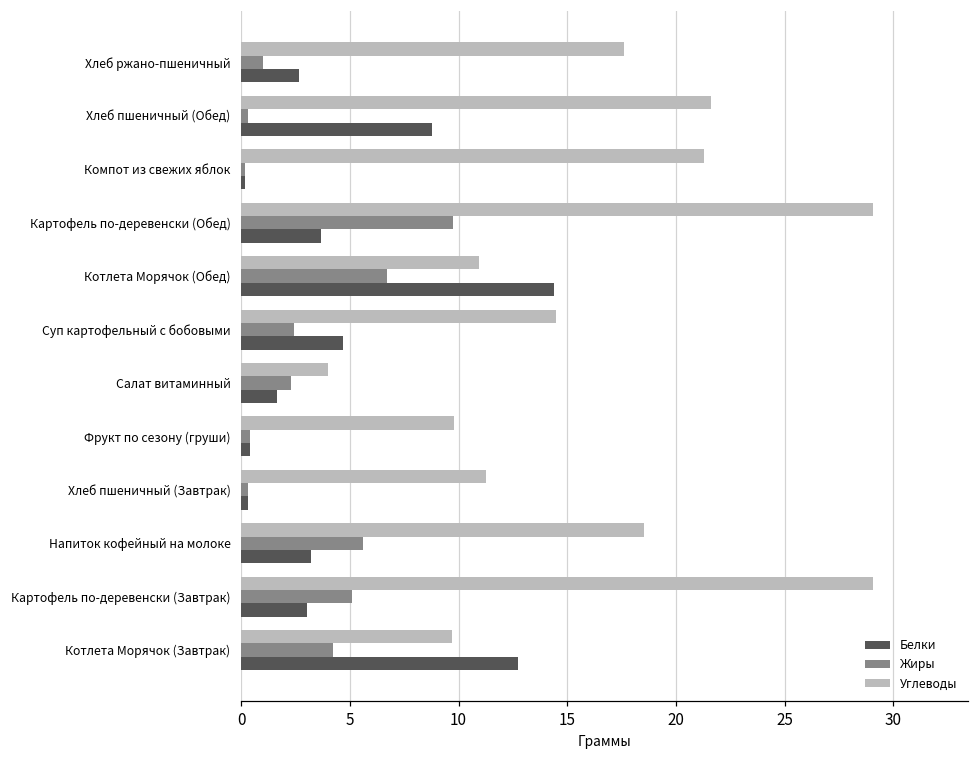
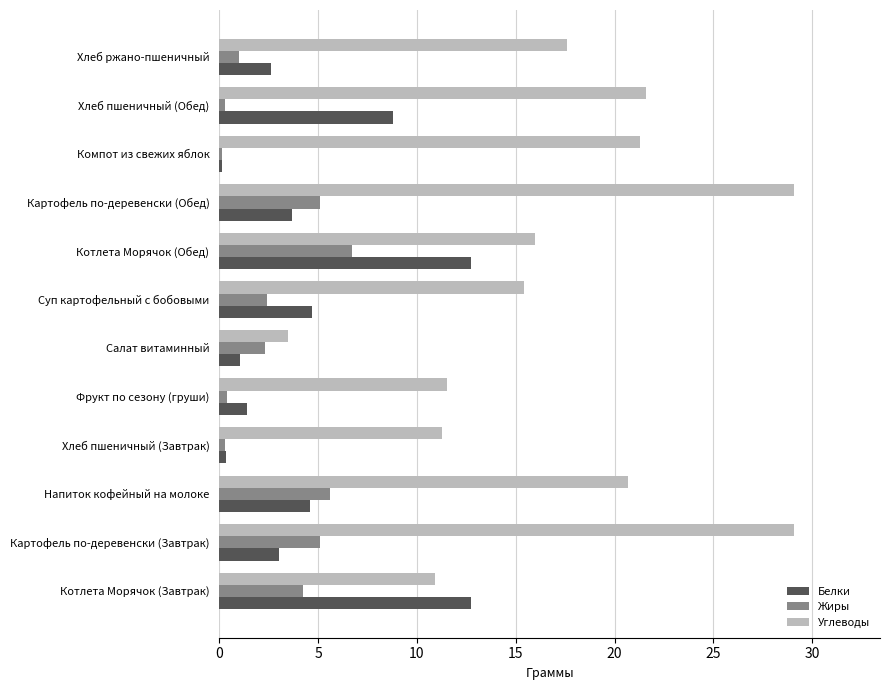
  {
    "Белки": {
      "Хлеб ржано-пшеничный": 2.6,
      "Хлеб пшеничный (Обед)": 8.8,
      "Компот из свежих яблок": 0.2,
      "Картофель по-деревенски (Обед)": 3.7,
-     "Котлета Морячок (Обед)": 14.4,
+     "Котлета Морячок (Обед)": 12.7,
      "Суп картофельный с бобовыми": 4.7,
-     "Салат витаминный": 1.7,
-     "Фрукт по сезону (груши)": 0.4,
+     "Салат витаминный": 1.1,
+     "Фрукт по сезону (груши)": 1.4,
      "Хлеб пшеничный (Завтрак)": 0.3,
-     "Напиток кофейный на молоке": 3.2,
+     "Напиток кофейный на молоке": 4.6,
      "Картофель по-деревенски (Завтрак)": 3.0,
      "Котлета Морячок (Завтрак)": 12.7
    },
    "Жиры": {
      "Хлеб ржано-пшеничный": 1.0,
      "Хлеб пшеничный (Обед)": 0.3,
      "Компот из свежих яблок": 0.2,
-     "Картофель по-деревенски (Обед)": 9.8,
+     "Картофель по-деревенски (Обед)": 5.1,
      "Котлета Морячок (Обед)": 6.7,
      "Суп картофельный с бобовыми": 2.4,
      "Салат витаминный": 2.3,
      "Фрукт по сезону (груши)": 0.4,
      "Хлеб пшеничный (Завтрак)": 0.3,
      "Напиток кофейный на молоке": 5.6,
      "Картофель по-деревенски (Завтрак)": 5.1,
      "Котлета Морячок (Завтрак)": 4.2
    },
    "Углеводы": {
      "Хлеб ржано-пшеничный": 17.6,
      "Хлеб пшеничный (Обед)": 21.6,
      "Компот из свежих яблок": 21.3,
      "Картофель по-деревенски (Обед)": 29.1,
-     "Котлета Морячок (Обед)": 10.9,
-     "Суп картофельный с бобовыми": 14.5,
-     "Салат витаминный": 4.0,
-     "Фрукт по сезону (груши)": 9.8,
+     "Котлета Морячок (Обед)": 16.0,
+     "Суп картофельный с бобовыми": 15.4,
+     "Салат витаминный": 3.5,
+     "Фрукт по сезону (груши)": 11.5,
      "Хлеб пшеничный (Завтрак)": 11.3,
-     "Напиток кофейный на молоке": 18.5,
+     "Напиток кофейный на молоке": 20.7,
      "Картофель по-деревенски (Завтрак)": 29.1,
-     "Котлета Морячок (Завтрак)": 9.7
+     "Котлета Морячок (Завтрак)": 10.9
    }
  }
